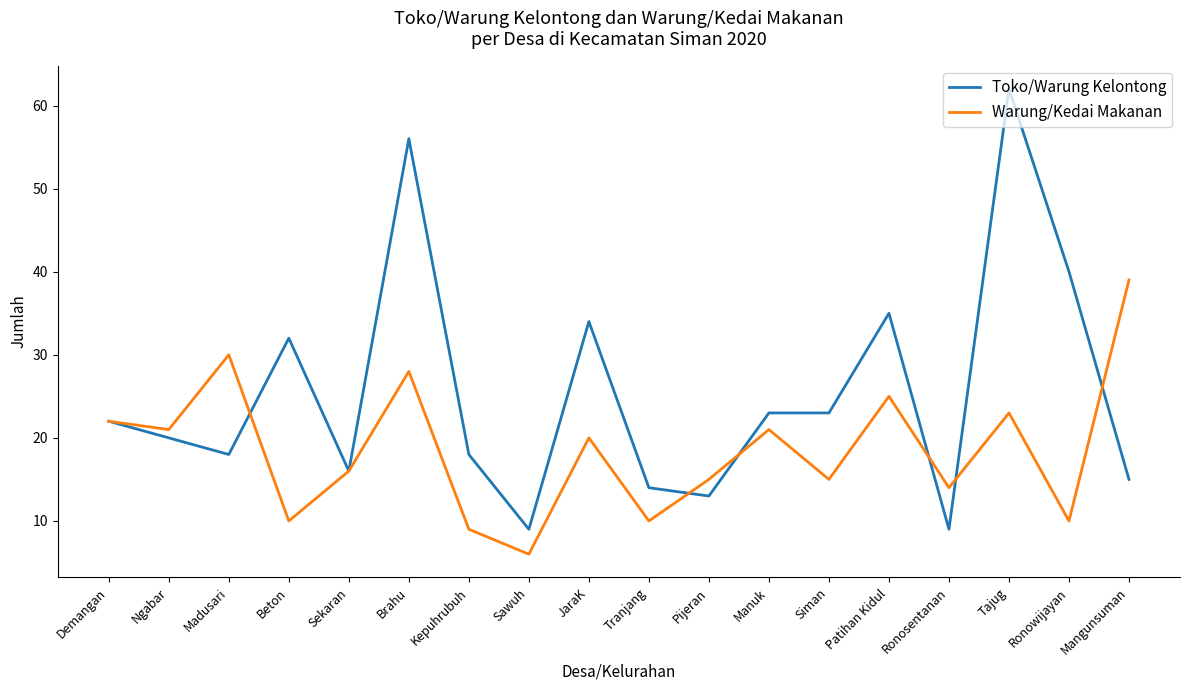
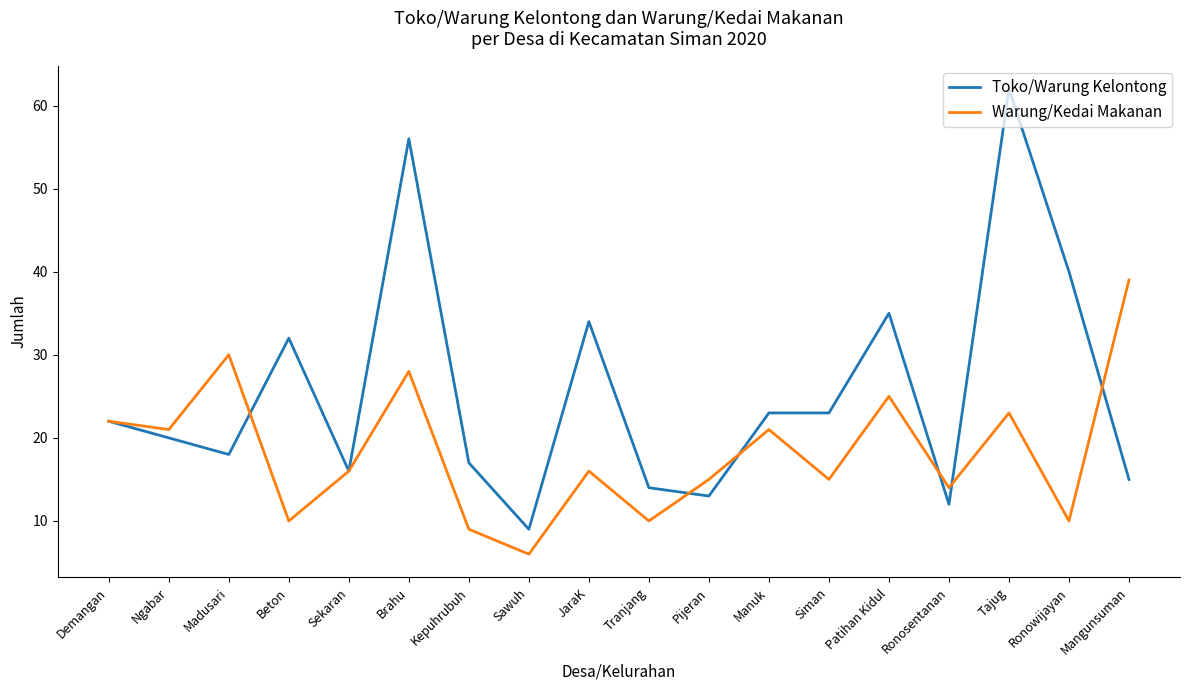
  {
    "Toko/Warung Kelontong": {
      "Ngabar": 20,
      "Madusari": 18,
      "Beton": 32,
      "Brahu": 56,
-     "Kepuhrubuh": 18,
+     "Kepuhrubuh": 17,
      "Sawuh": 9,
      "JaraK": 34,
      "Tranjang": 14,
      "Pijeran": 13,
      "Manuk": 23,
      "Siman": 23,
      "Patihan Kidul": 35,
-     "Ronosentanan": 9,
+     "Ronosentanan": 12,
      "Ronowijayan": 40,
      "Mangunsuman": 15
    },
    "Warung/Kedai Makanan": {
      "Ngabar": 21,
      "Madusari": 30,
      "Beton": 10,
      "Brahu": 28,
      "Kepuhrubuh": 9,
      "Sawuh": 6,
-     "JaraK": 20,
+     "JaraK": 16,
      "Tranjang": 10,
      "Pijeran": 15,
      "Manuk": 21,
      "Siman": 15,
      "Patihan Kidul": 25,
      "Ronosentanan": 14,
      "Tajug": 23,
      "Ronowijayan": 10,
      "Mangunsuman": 39
    }
  }
